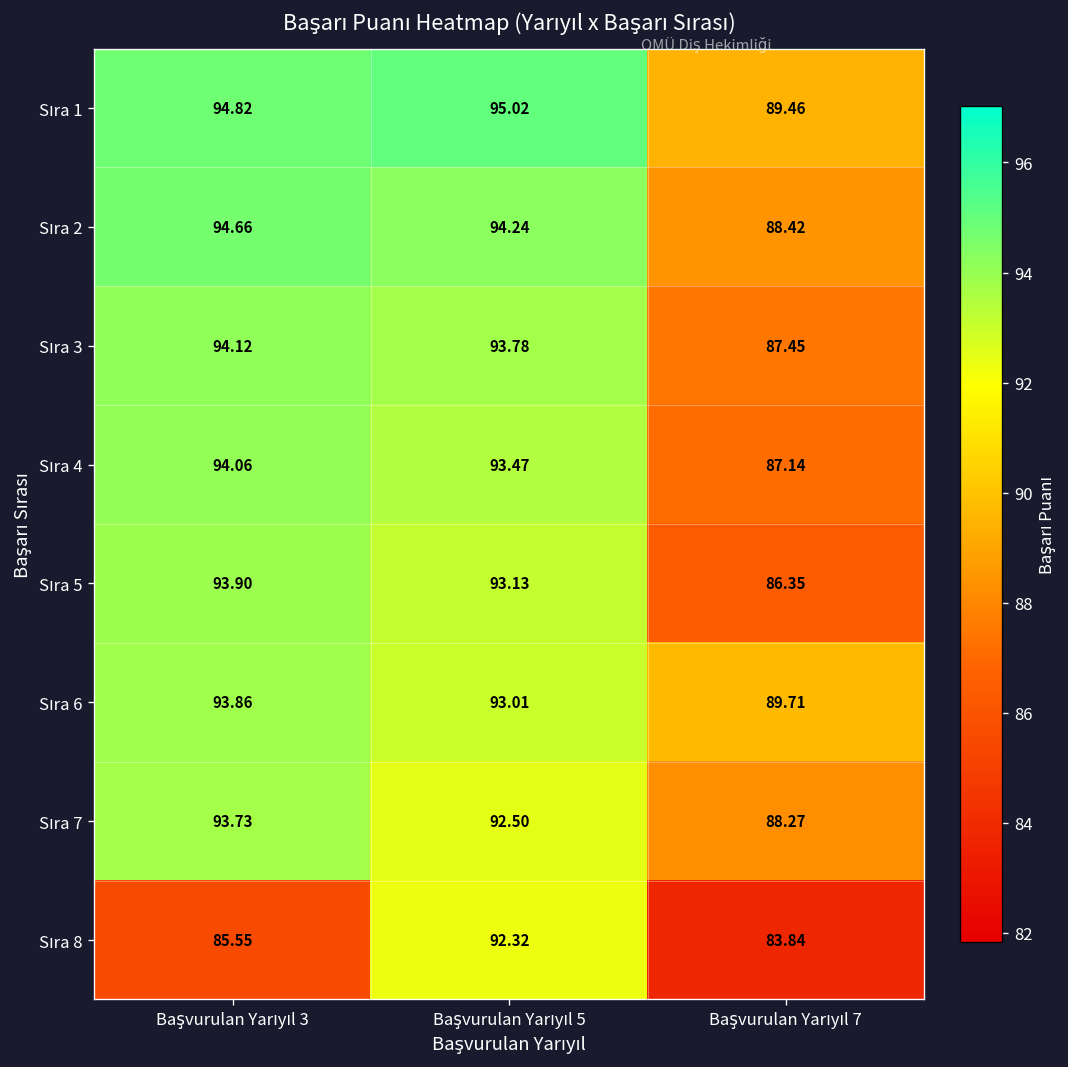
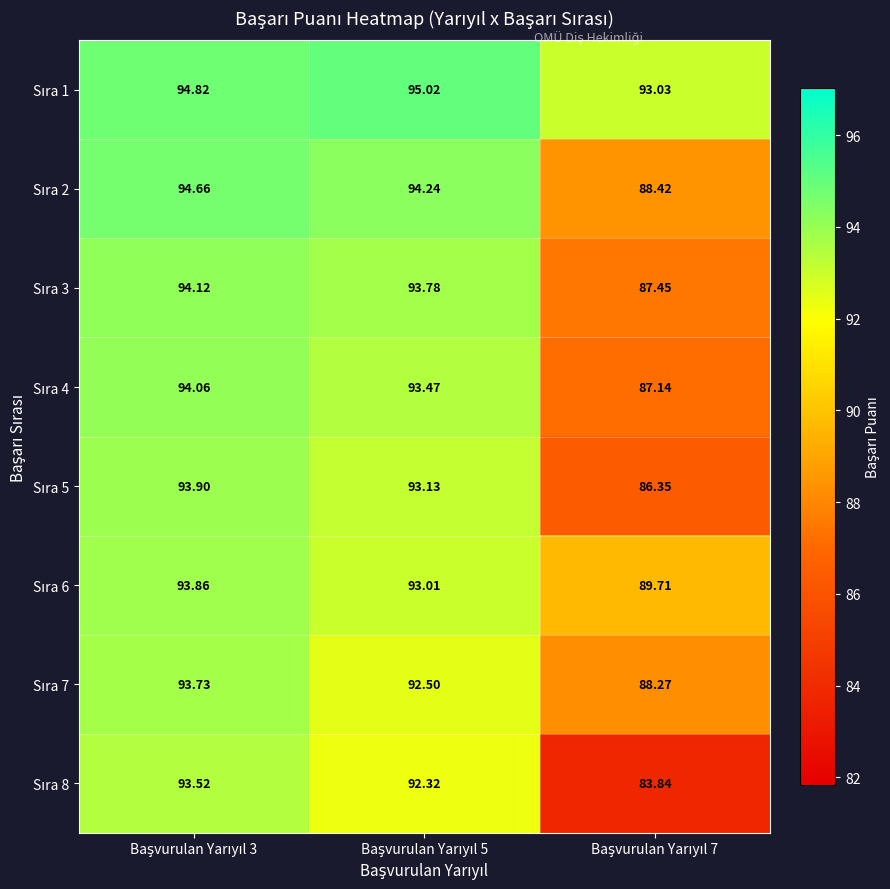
  {
    "Sıra 1": {
      "Başvurulan Yarıyıl 3": 94.82,
      "Başvurulan Yarıyıl 5": 95.02,
-     "Başvurulan Yarıyıl 7": 89.46
+     "Başvurulan Yarıyıl 7": 93.03
    },
    "Sıra 2": {
      "Başvurulan Yarıyıl 3": 94.66,
      "Başvurulan Yarıyıl 5": 94.24,
      "Başvurulan Yarıyıl 7": 88.42
    },
    "Sıra 3": {
      "Başvurulan Yarıyıl 3": 94.12,
      "Başvurulan Yarıyıl 5": 93.78,
      "Başvurulan Yarıyıl 7": 87.45
    },
    "Sıra 4": {
      "Başvurulan Yarıyıl 3": 94.06,
      "Başvurulan Yarıyıl 5": 93.47,
      "Başvurulan Yarıyıl 7": 87.14
    },
    "Sıra 5": {
      "Başvurulan Yarıyıl 3": 93.90,
      "Başvurulan Yarıyıl 5": 93.13,
      "Başvurulan Yarıyıl 7": 86.35
    },
    "Sıra 6": {
      "Başvurulan Yarıyıl 3": 93.86,
      "Başvurulan Yarıyıl 5": 93.01,
      "Başvurulan Yarıyıl 7": 89.71
    },
    "Sıra 7": {
      "Başvurulan Yarıyıl 3": 93.73,
      "Başvurulan Yarıyıl 5": 92.50,
      "Başvurulan Yarıyıl 7": 88.27
    },
    "Sıra 8": {
-     "Başvurulan Yarıyıl 3": 85.55,
+     "Başvurulan Yarıyıl 3": 93.52,
      "Başvurulan Yarıyıl 5": 92.32,
      "Başvurulan Yarıyıl 7": 83.84
    }
  }
